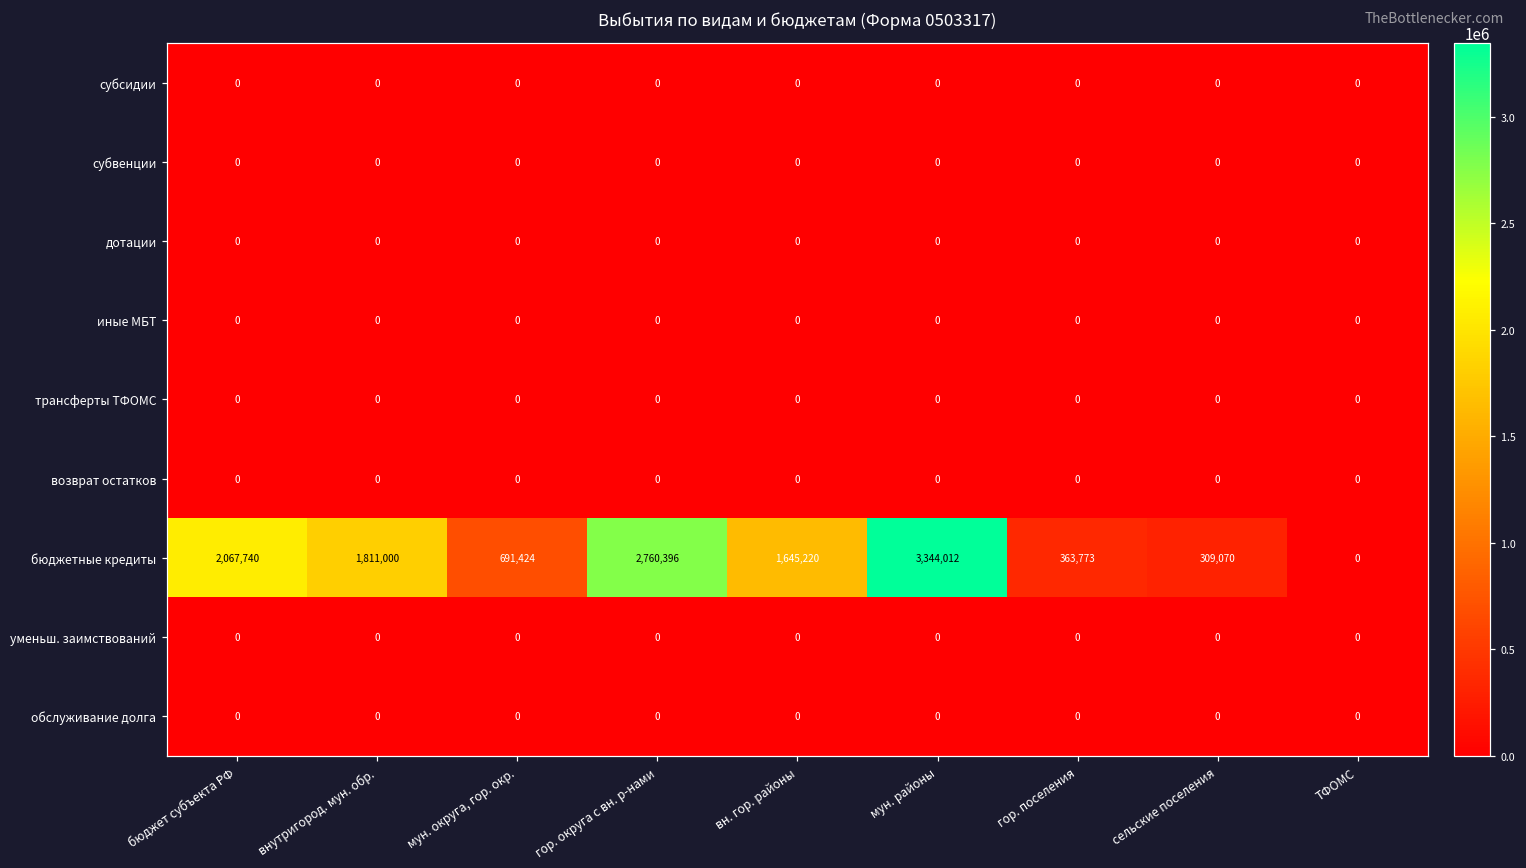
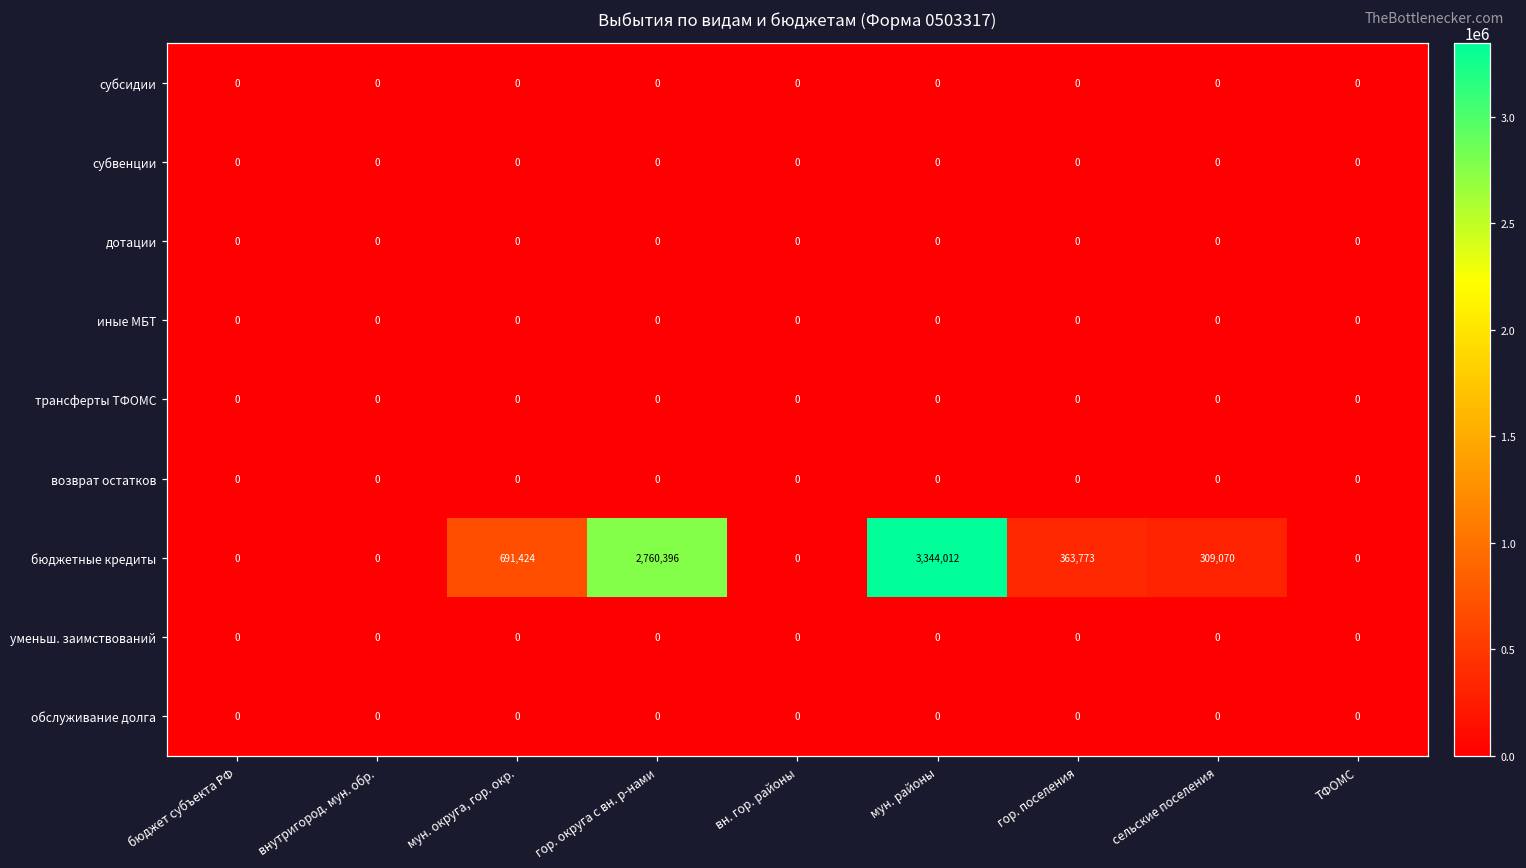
  {
    "субсидии": {
      "бюджет субъекта РФ": "0",
      "внутригород. мун. обр.": "0",
      "мун. округа, гор. окр.": "0",
      "гор. округа с вн. р-нами": "0",
      "вн. гор. районы": "0",
      "мун. районы": "0",
      "гор. поселения": "0",
      "сельские поселения": "0",
      "ТФОМС": "0"
    },
    "субвенции": {
      "бюджет субъекта РФ": "0",
      "внутригород. мун. обр.": "0",
      "мун. округа, гор. окр.": "0",
      "гор. округа с вн. р-нами": "0",
      "вн. гор. районы": "0",
      "мун. районы": "0",
      "гор. поселения": "0",
      "сельские поселения": "0",
      "ТФОМС": "0"
    },
    "дотации": {
      "бюджет субъекта РФ": "0",
      "внутригород. мун. обр.": "0",
      "мун. округа, гор. окр.": "0",
      "гор. округа с вн. р-нами": "0",
      "вн. гор. районы": "0",
      "мун. районы": "0",
      "гор. поселения": "0",
      "сельские поселения": "0",
      "ТФОМС": "0"
    },
    "иные МБТ": {
      "бюджет субъекта РФ": "0",
      "внутригород. мун. обр.": "0",
      "мун. округа, гор. окр.": "0",
      "гор. округа с вн. р-нами": "0",
      "вн. гор. районы": "0",
      "мун. районы": "0",
      "гор. поселения": "0",
      "сельские поселения": "0",
      "ТФОМС": "0"
    },
    "трансферты ТФОМС": {
      "бюджет субъекта РФ": "0",
      "внутригород. мун. обр.": "0",
      "мун. округа, гор. окр.": "0",
      "гор. округа с вн. р-нами": "0",
      "вн. гор. районы": "0",
      "мун. районы": "0",
      "гор. поселения": "0",
      "сельские поселения": "0",
      "ТФОМС": "0"
    },
    "возврат остатков": {
      "бюджет субъекта РФ": "0",
      "внутригород. мун. обр.": "0",
      "мун. округа, гор. окр.": "0",
      "гор. округа с вн. р-нами": "0",
      "вн. гор. районы": "0",
      "мун. районы": "0",
      "гор. поселения": "0",
      "сельские поселения": "0",
      "ТФОМС": "0"
    },
    "бюджетные кредиты": {
-     "бюджет субъекта РФ": "2,067,740",
-     "внутригород. мун. обр.": "1,811,000",
+     "бюджет субъекта РФ": "0",
+     "внутригород. мун. обр.": "0",
      "мун. округа, гор. окр.": "691,424",
      "гор. округа с вн. р-нами": "2,760,396",
-     "вн. гор. районы": "1,645,220",
+     "вн. гор. районы": "0",
      "мун. районы": "3,344,012",
      "гор. поселения": "363,773",
      "сельские поселения": "309,070",
      "ТФОМС": "0"
    },
    "уменьш. заимствований": {
      "бюджет субъекта РФ": "0",
      "внутригород. мун. обр.": "0",
      "мун. округа, гор. окр.": "0",
      "гор. округа с вн. р-нами": "0",
      "вн. гор. районы": "0",
      "мун. районы": "0",
      "гор. поселения": "0",
      "сельские поселения": "0",
      "ТФОМС": "0"
    },
    "обслуживание долга": {
      "бюджет субъекта РФ": "0",
      "внутригород. мун. обр.": "0",
      "мун. округа, гор. окр.": "0",
      "гор. округа с вн. р-нами": "0",
      "вн. гор. районы": "0",
      "мун. районы": "0",
      "гор. поселения": "0",
      "сельские поселения": "0",
      "ТФОМС": "0"
    }
  }
